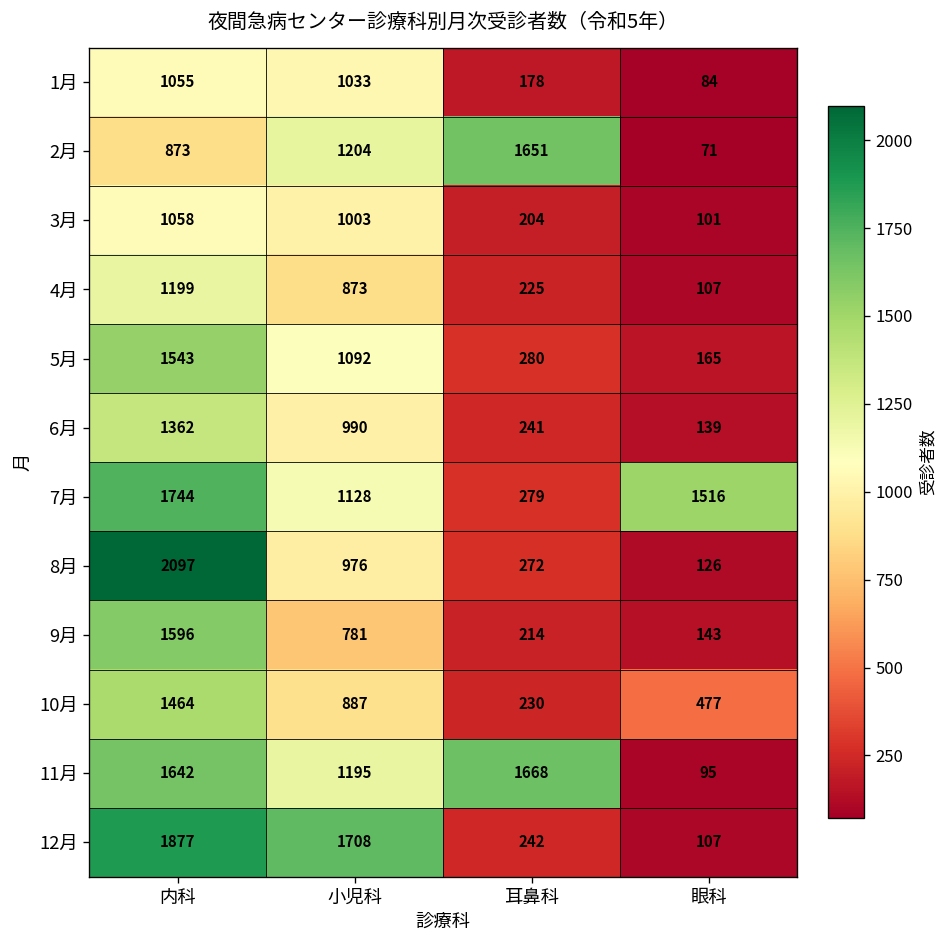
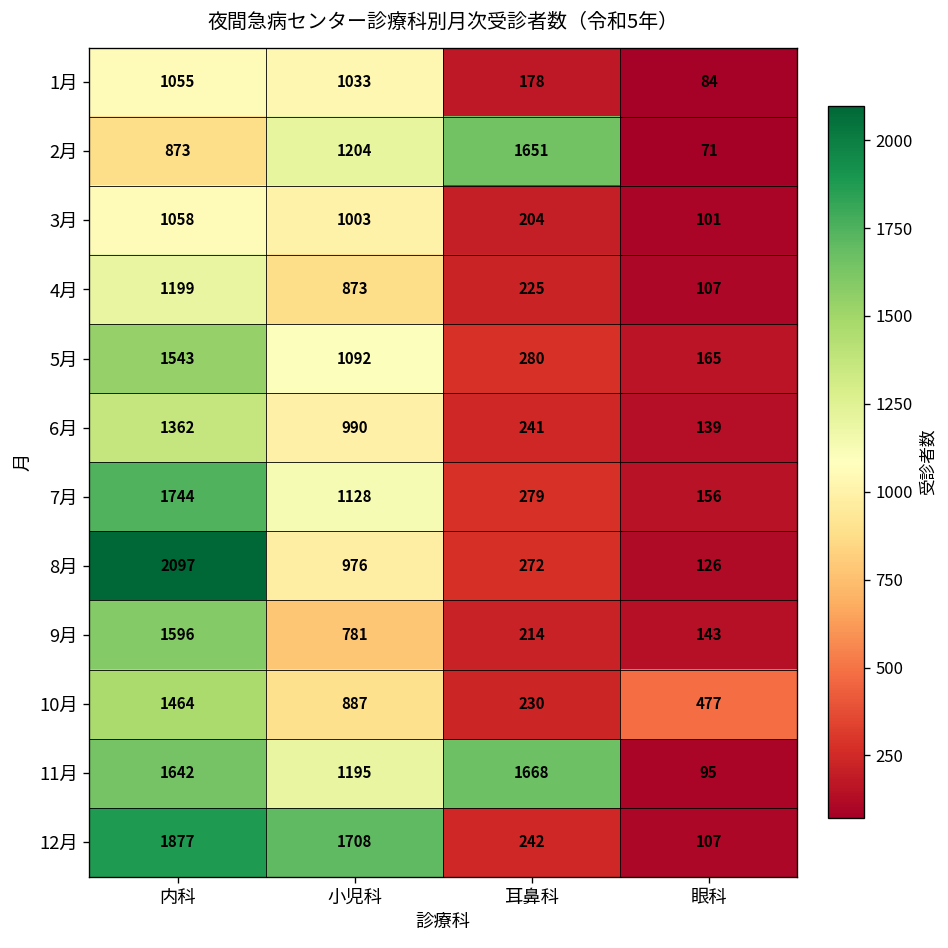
  {
    "1月": {
      "内科": 1055,
      "小児科": 1033,
      "耳鼻科": 178,
      "眼科": 84
    },
    "2月": {
      "内科": 873,
      "小児科": 1204,
      "耳鼻科": 1651,
      "眼科": 71
    },
    "3月": {
      "内科": 1058,
      "小児科": 1003,
      "耳鼻科": 204,
      "眼科": 101
    },
    "4月": {
      "内科": 1199,
      "小児科": 873,
      "耳鼻科": 225,
      "眼科": 107
    },
    "5月": {
      "内科": 1543,
      "小児科": 1092,
      "耳鼻科": 280,
      "眼科": 165
    },
    "6月": {
      "内科": 1362,
      "小児科": 990,
      "耳鼻科": 241,
      "眼科": 139
    },
    "7月": {
      "内科": 1744,
      "小児科": 1128,
      "耳鼻科": 279,
-     "眼科": 1516
+     "眼科": 156
    },
    "8月": {
      "内科": 2097,
      "小児科": 976,
      "耳鼻科": 272,
      "眼科": 126
    },
    "9月": {
      "内科": 1596,
      "小児科": 781,
      "耳鼻科": 214,
      "眼科": 143
    },
    "10月": {
      "内科": 1464,
      "小児科": 887,
      "耳鼻科": 230,
      "眼科": 477
    },
    "11月": {
      "内科": 1642,
      "小児科": 1195,
      "耳鼻科": 1668,
      "眼科": 95
    },
    "12月": {
      "内科": 1877,
      "小児科": 1708,
      "耳鼻科": 242,
      "眼科": 107
    }
  }
